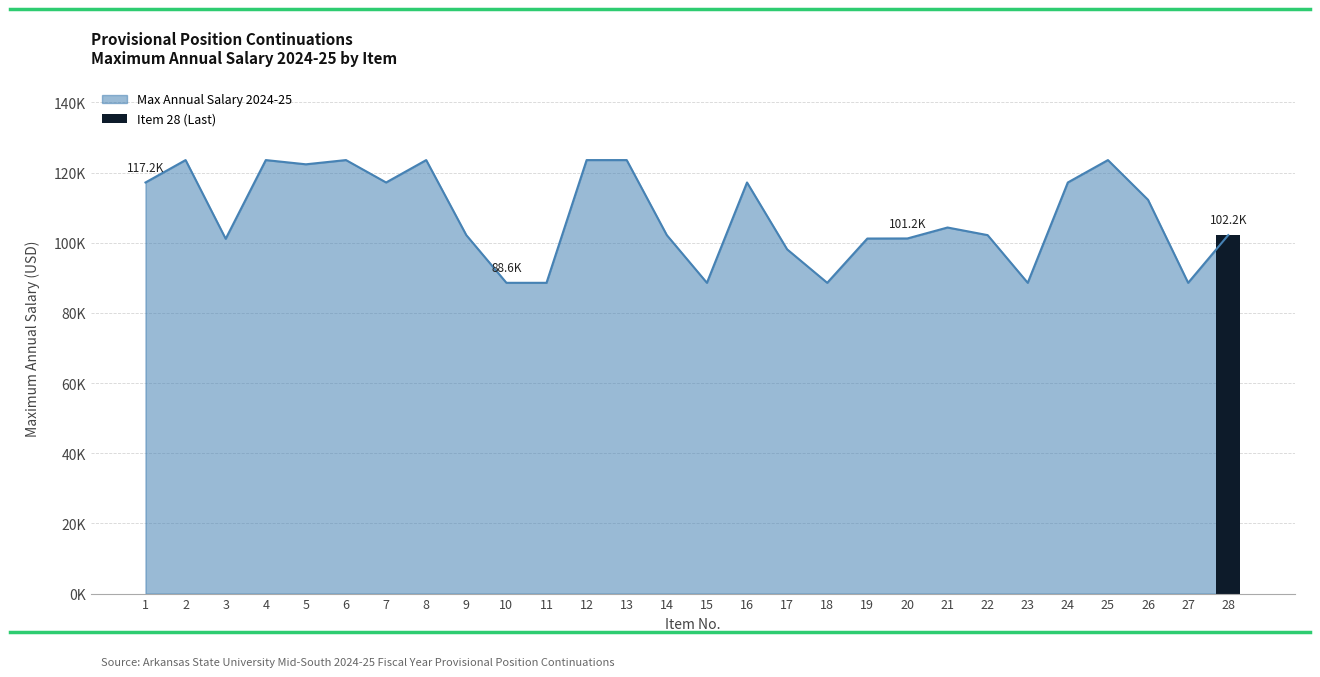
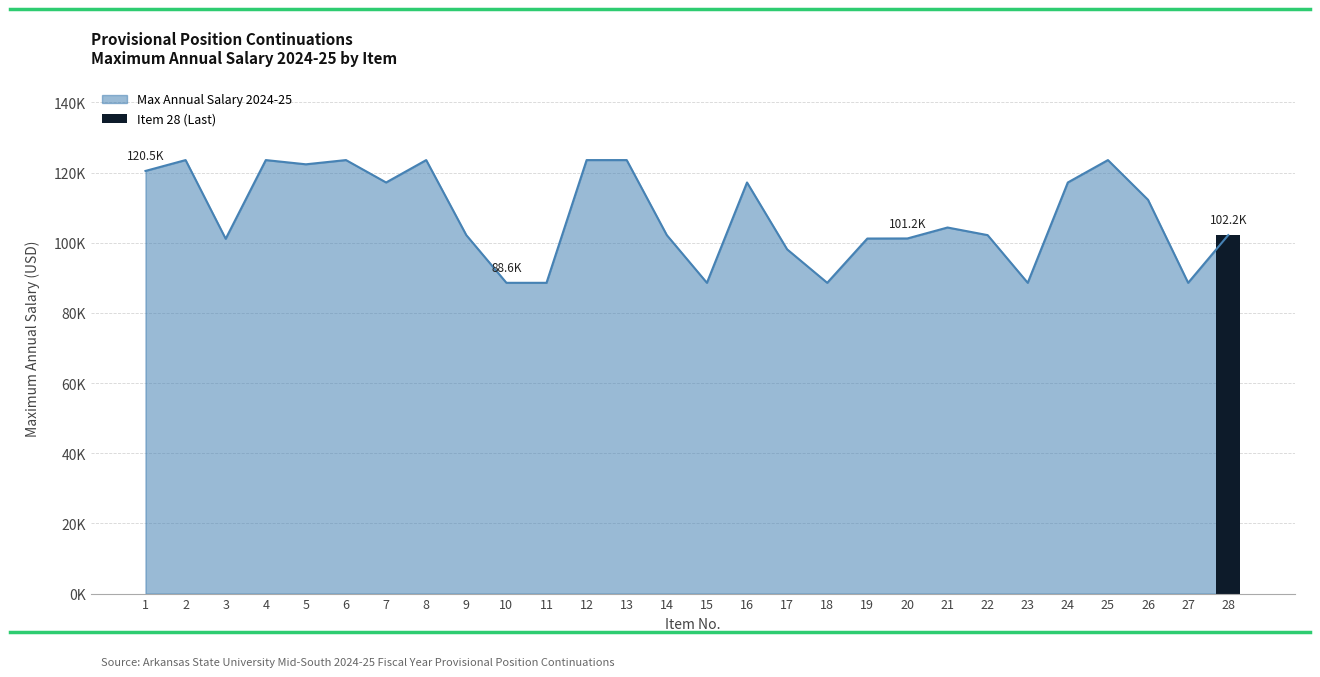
  {
    "Max Annual Salary 2024-25": {
-     "1": "117.2K",
+     "1": "120.5K",
      "10": "88.6K",
      "20": "101.2K",
      "28": "102.2K"
    },
    "Item 28 (Last)": {
      "28": "102.2K"
    }
  }
